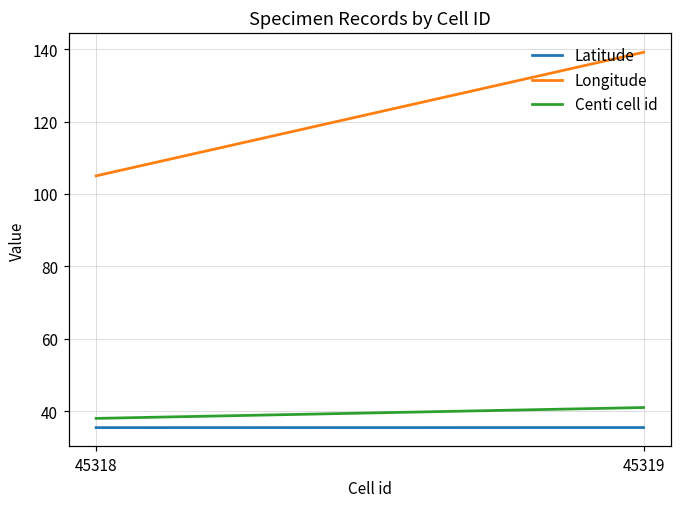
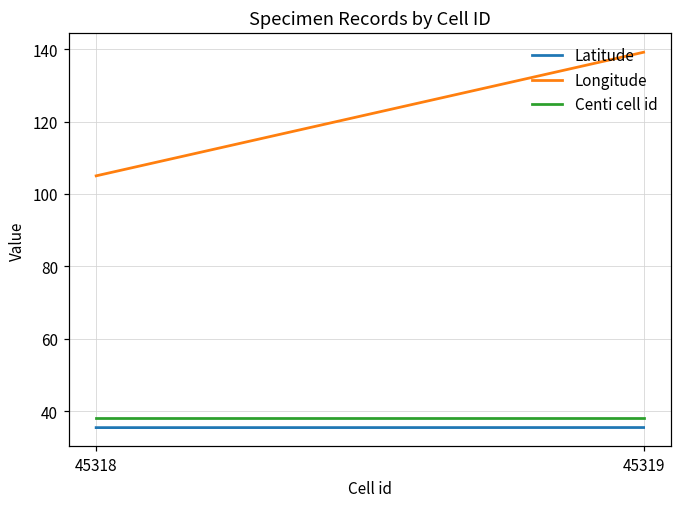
  {
    "Latitude": {
      "45318": 35,
      "45319": 35
    },
    "Longitude": {
      "45318": 105,
      "45319": 139
    },
    "Centi cell id": {
      "45318": 38,
-     "45319": 41
+     "45319": 38
    }
  }
